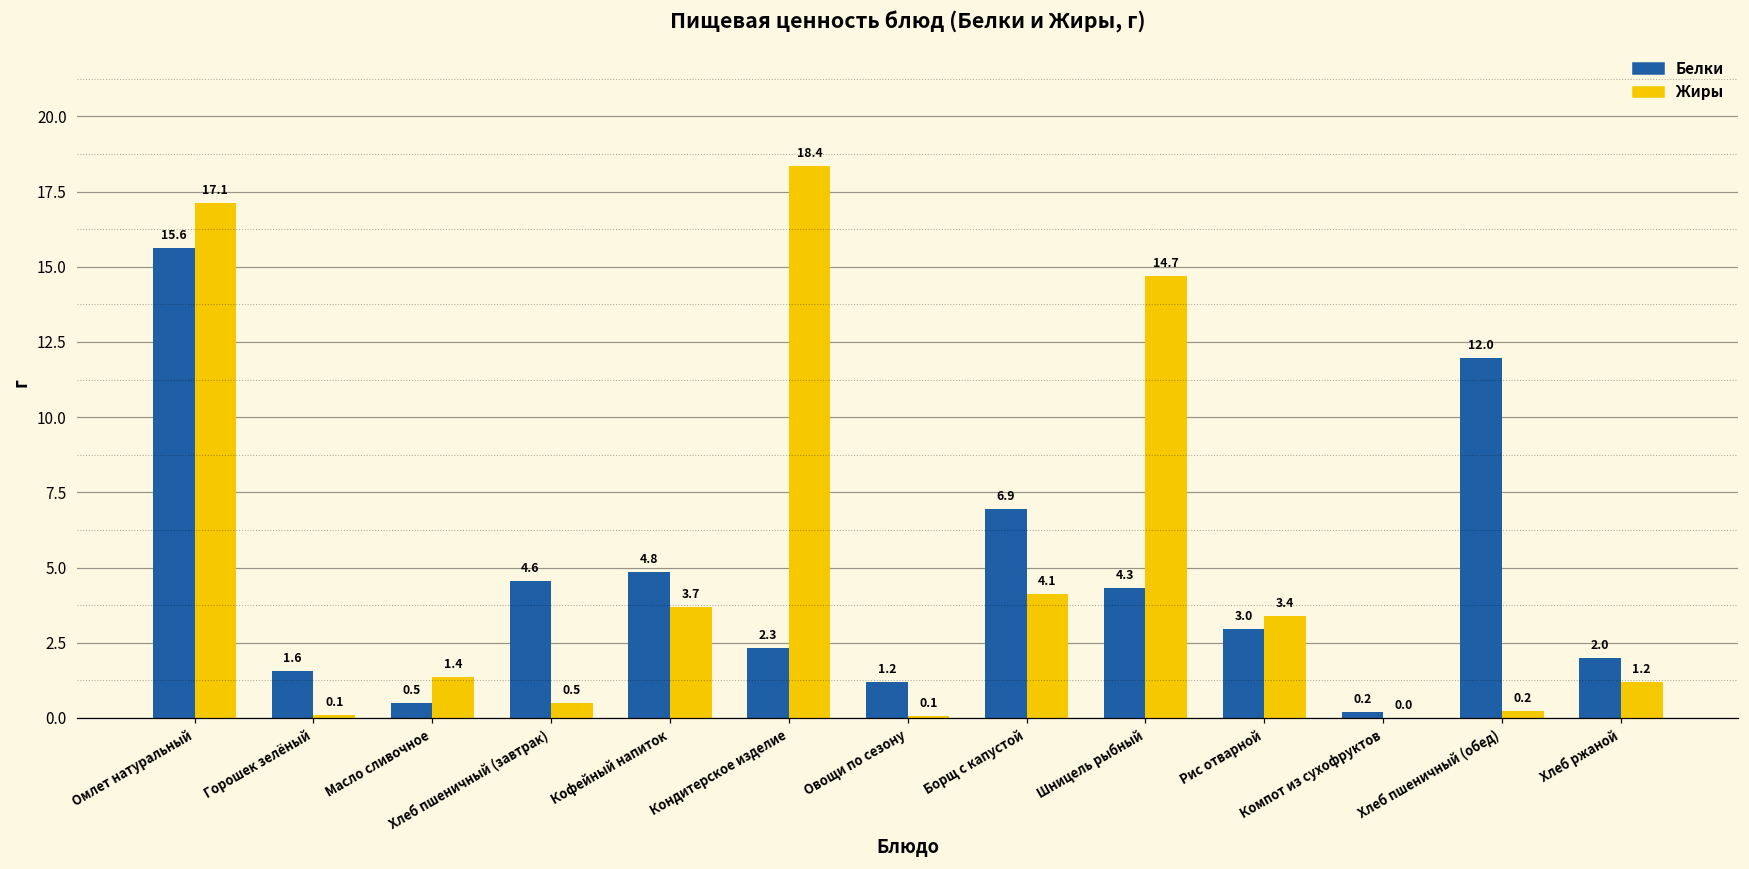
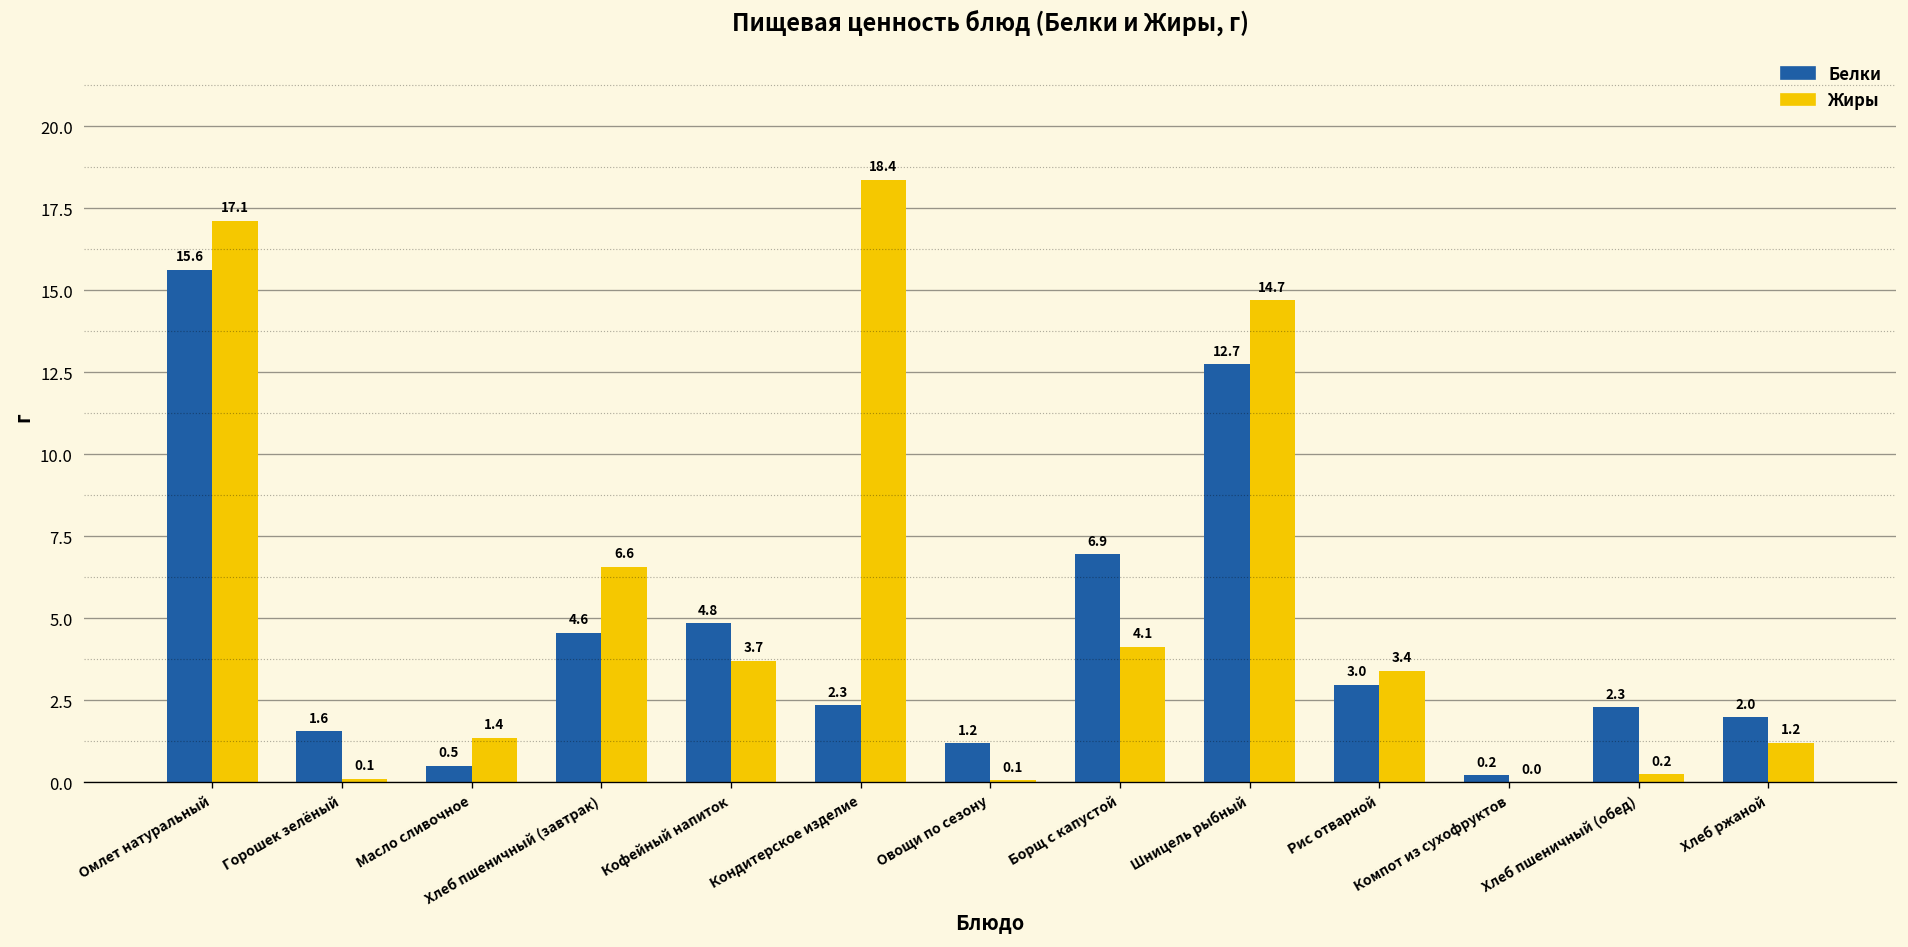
  {
    "Белки": {
      "Омлет натуральный": 15.6,
      "Горошек зелёный": 1.6,
      "Масло сливочное": 0.5,
      "Хлеб пшеничный (завтрак)": 4.6,
      "Кофейный напиток": 4.8,
      "Кондитерское изделие": 2.3,
      "Овощи по сезону": 1.2,
      "Борщ с капустой": 6.9,
-     "Шницель рыбный": 4.3,
+     "Шницель рыбный": 12.7,
      "Рис отварной": 3.0,
      "Компот из сухофруктов": 0.2,
-     "Хлеб пшеничный (обед)": 12.0,
+     "Хлеб пшеничный (обед)": 2.3,
      "Хлеб ржаной": 2.0
    },
    "Жиры": {
      "Омлет натуральный": 17.1,
      "Горошек зелёный": 0.1,
      "Масло сливочное": 1.4,
-     "Хлеб пшеничный (завтрак)": 0.5,
+     "Хлеб пшеничный (завтрак)": 6.6,
      "Кофейный напиток": 3.7,
      "Кондитерское изделие": 18.4,
      "Овощи по сезону": 0.1,
      "Борщ с капустой": 4.1,
      "Шницель рыбный": 14.7,
      "Рис отварной": 3.4,
      "Компот из сухофруктов": 0.0,
      "Хлеб пшеничный (обед)": 0.2,
      "Хлеб ржаной": 1.2
    }
  }
